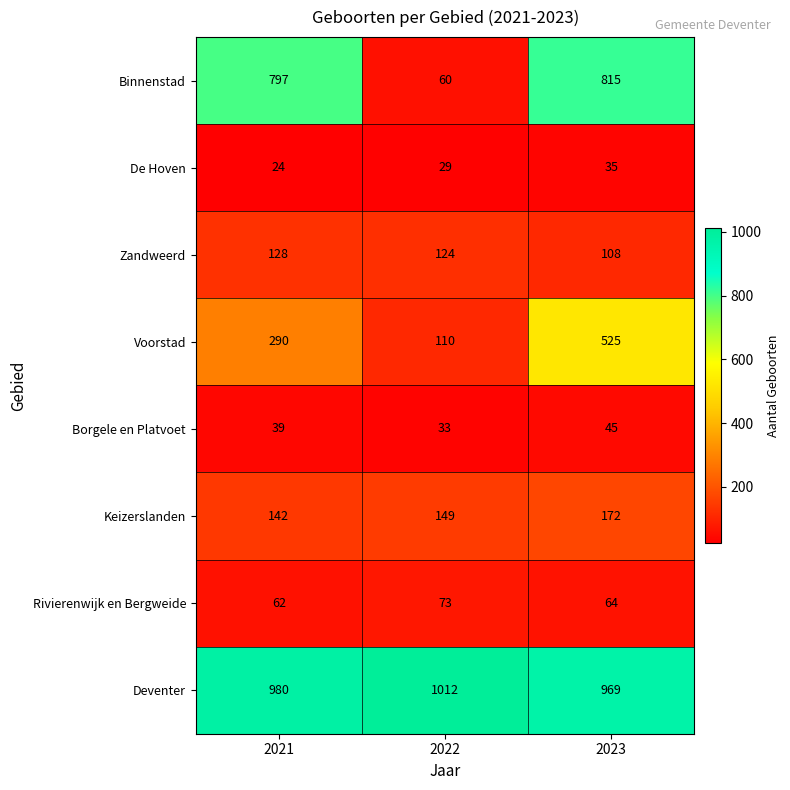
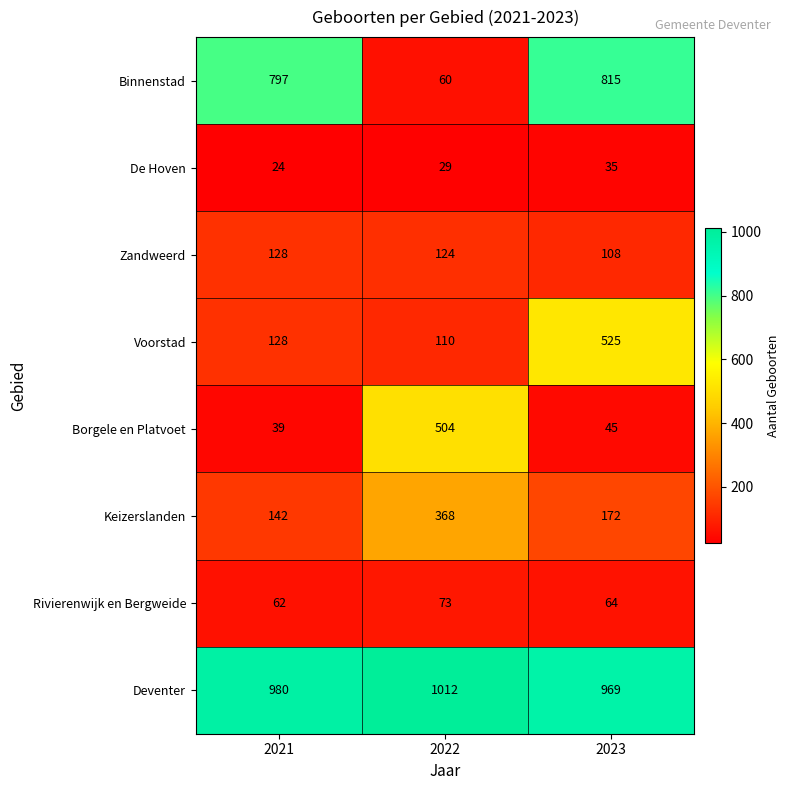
  {
    "Binnenstad": {
      "2021": 797,
      "2022": 60,
      "2023": 815
    },
    "De Hoven": {
      "2021": 24,
      "2022": 29,
      "2023": 35
    },
    "Zandweerd": {
      "2021": 128,
      "2022": 124,
      "2023": 108
    },
    "Voorstad": {
-     "2021": 290,
+     "2021": 128,
      "2022": 110,
      "2023": 525
    },
    "Borgele en Platvoet": {
      "2021": 39,
-     "2022": 33,
+     "2022": 504,
      "2023": 45
    },
    "Keizerslanden": {
      "2021": 142,
-     "2022": 149,
+     "2022": 368,
      "2023": 172
    },
    "Rivierenwijk en Bergweide": {
      "2021": 62,
      "2022": 73,
      "2023": 64
    },
    "Deventer": {
      "2021": 980,
      "2022": 1012,
      "2023": 969
    }
  }
